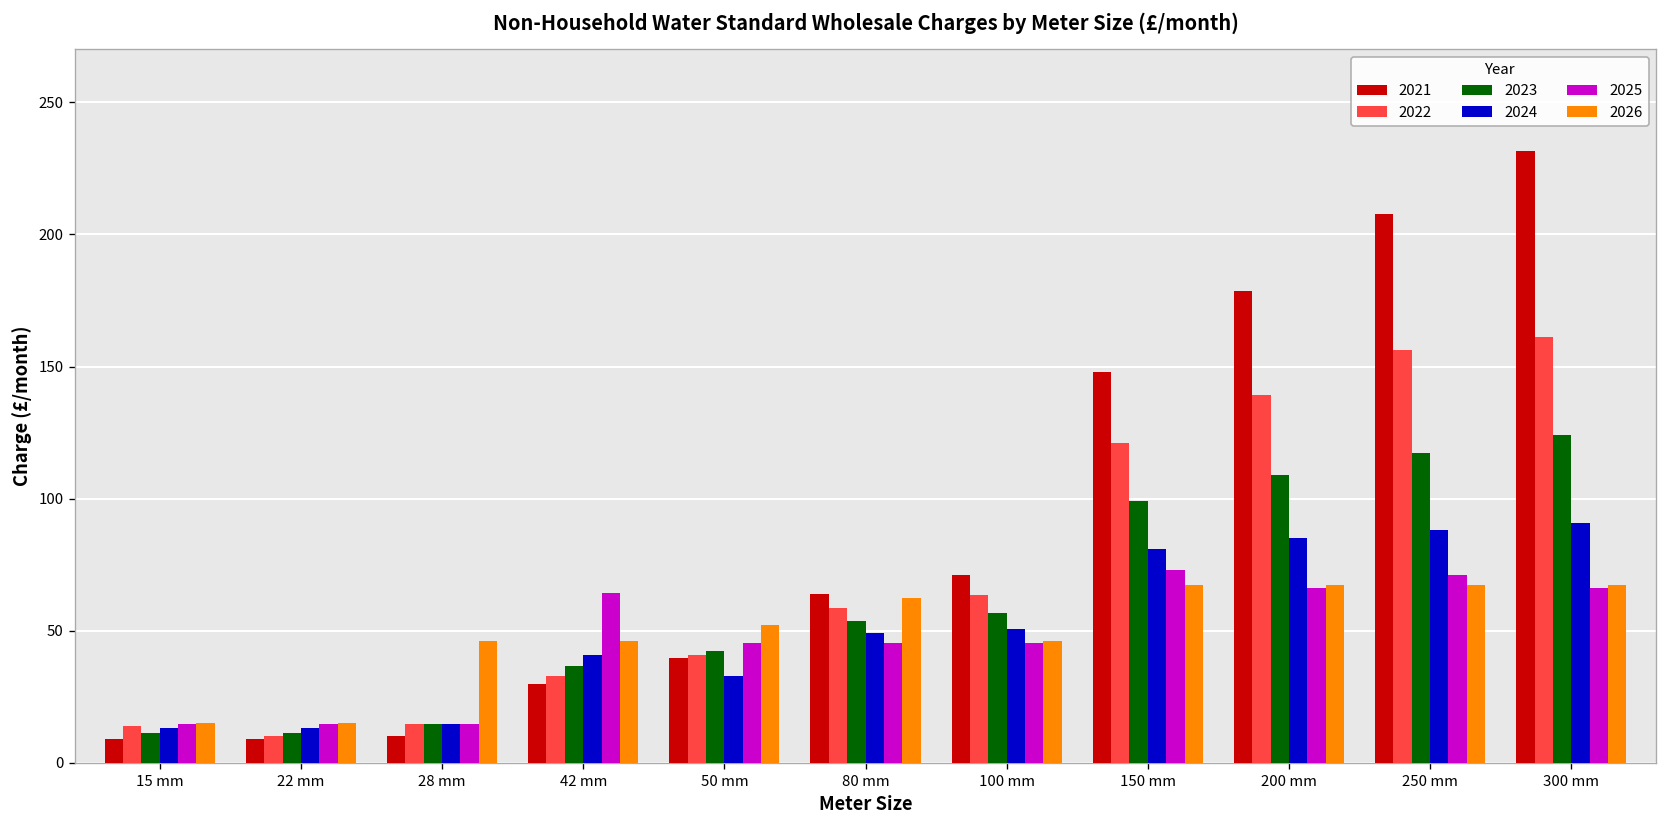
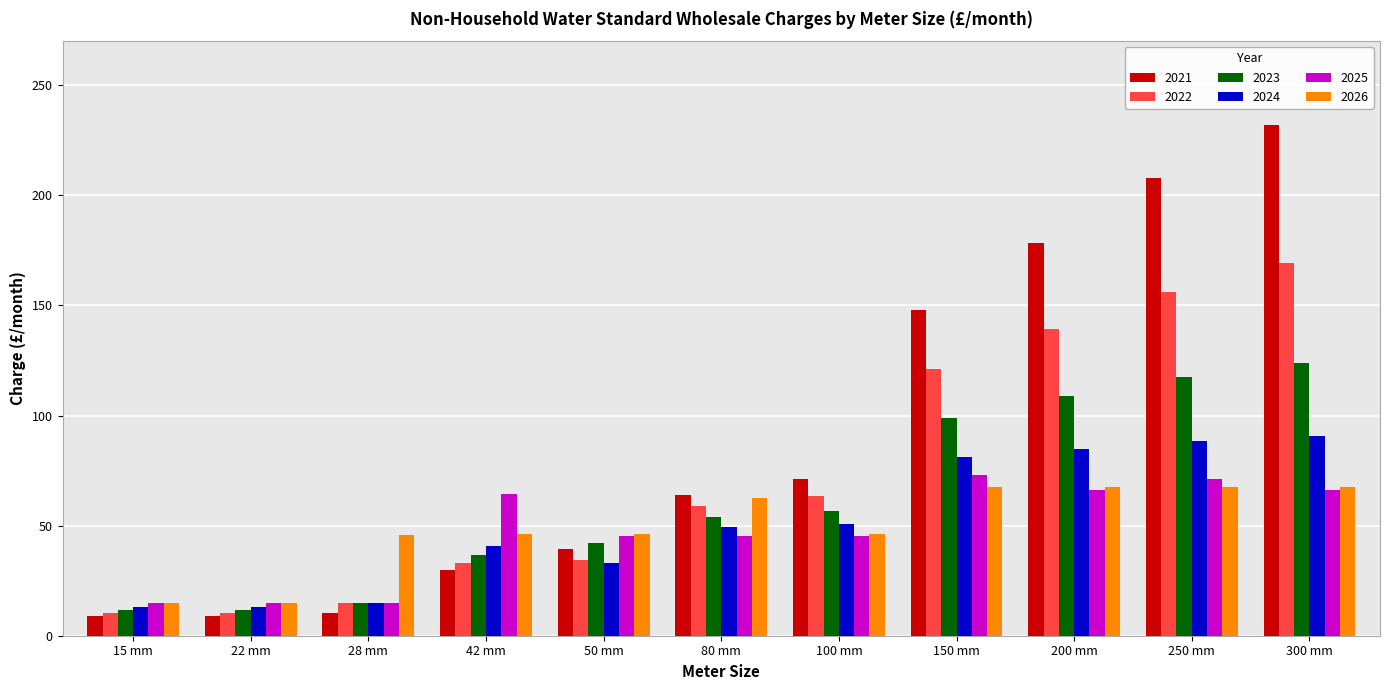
  {
    "2021": {
      "15 mm": 9,
      "22 mm": 9,
      "28 mm": 10,
      "42 mm": 30,
      "50 mm": 40,
      "80 mm": 64,
      "100 mm": 71,
      "150 mm": 148,
      "200 mm": 178,
      "250 mm": 208,
      "300 mm": 232
    },
    "2022": {
-     "15 mm": 14,
+     "15 mm": 10,
      "22 mm": 10,
      "28 mm": 15,
      "42 mm": 33,
-     "50 mm": 41,
+     "50 mm": 35,
      "80 mm": 59,
      "100 mm": 64,
      "150 mm": 121,
      "200 mm": 139,
      "250 mm": 156,
-     "300 mm": 161
+     "300 mm": 169
    },
    "2023": {
      "15 mm": 11,
      "22 mm": 11,
      "28 mm": 15,
      "42 mm": 37,
      "50 mm": 42,
      "80 mm": 54,
      "100 mm": 57,
      "150 mm": 99,
      "200 mm": 109,
      "250 mm": 117,
      "300 mm": 124
    },
    "2024": {
      "15 mm": 13,
      "22 mm": 13,
      "28 mm": 15,
      "42 mm": 41,
      "50 mm": 33,
      "80 mm": 49,
      "100 mm": 51,
      "150 mm": 81,
      "200 mm": 85,
      "250 mm": 88,
      "300 mm": 91
    },
    "2025": {
      "15 mm": 15,
      "22 mm": 15,
      "28 mm": 15,
      "42 mm": 64,
      "50 mm": 45,
      "80 mm": 45,
      "100 mm": 45,
      "150 mm": 73,
      "200 mm": 66,
      "250 mm": 71,
      "300 mm": 66
    },
    "2026": {
      "15 mm": 15,
      "22 mm": 15,
      "28 mm": 46,
      "42 mm": 46,
-     "50 mm": 52,
+     "50 mm": 46,
      "80 mm": 62,
      "100 mm": 46,
      "150 mm": 67,
      "200 mm": 67,
      "250 mm": 67,
      "300 mm": 67
    }
  }
